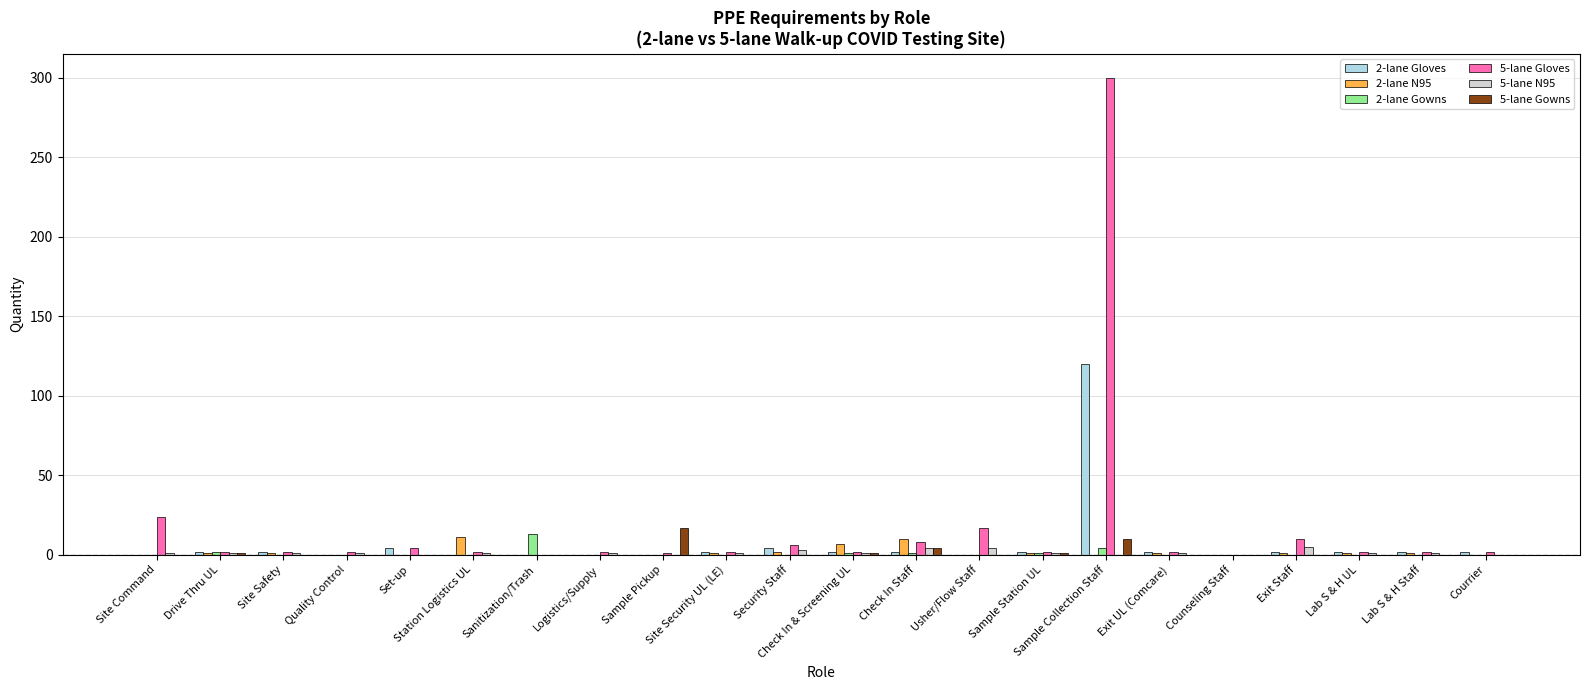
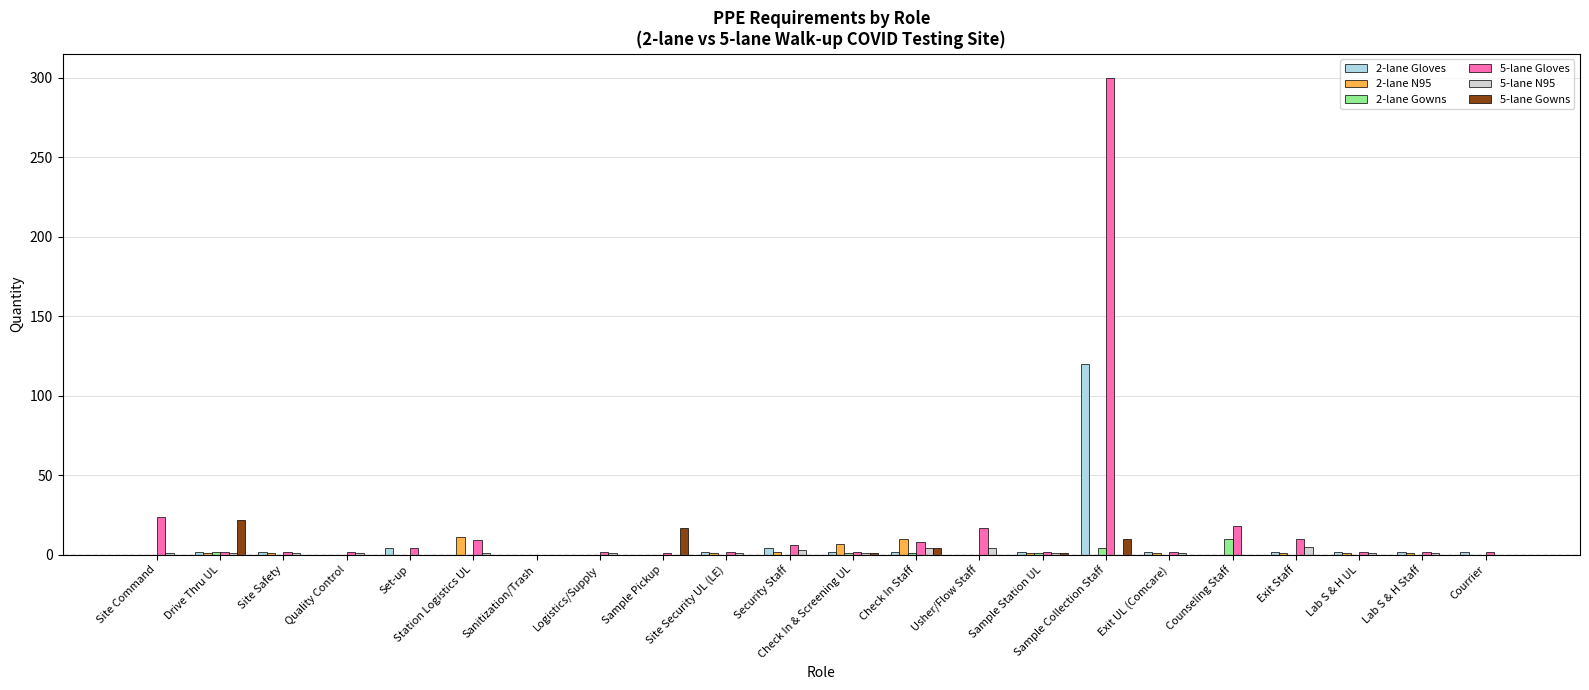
  {
    "2-lane N95": {
      "Site Command": 0,
      "Quality Control": 0,
      "Set-up": 0,
      "Station Logistics UL": 11,
      "Sanitization/Trash": 0,
      "Logistics/Supply": 0,
      "Sample Pickup": 0,
      "Security Staff": 2,
      "Check In & Screening UL": 7,
      "Check In Staff": 10,
      "Usher/Flow Staff": 0,
      "Sample Collection Staff": 0,
      "Counseling Staff": 0,
      "Courrier": 0
    },
    "2-lane Gowns": {
      "Site Command": 0,
      "Drive Thru UL": 2,
      "Site Safety": 0,
      "Quality Control": 0,
      "Set-up": 0,
      "Station Logistics UL": 0,
-     "Sanitization/Trash": 13,
+     "Sanitization/Trash": 0,
      "Logistics/Supply": 0,
      "Sample Pickup": 0,
      "Site Security UL (LE)": 0,
      "Security Staff": 0,
      "Usher/Flow Staff": 0,
      "Sample Collection Staff": 4,
      "Exit UL (Comcare)": 0,
-     "Counseling Staff": 0,
+     "Counseling Staff": 10,
      "Exit Staff": 0,
      "Lab S & H UL": 0,
      "Lab S & H Staff": 0,
      "Courrier": 0
    },
    "5-lane Gloves": {
      "Site Command": 24,
      "Drive Thru UL": 2,
      "Site Safety": 2,
      "Quality Control": 2,
      "Set-up": 4,
-     "Station Logistics UL": 2,
+     "Station Logistics UL": 9,
      "Sanitization/Trash": 0,
      "Logistics/Supply": 2,
      "Site Security UL (LE)": 2,
      "Security Staff": 6,
      "Check In & Screening UL": 2,
      "Check In Staff": 8,
      "Usher/Flow Staff": 17,
      "Sample Station UL": 2,
      "Sample Collection Staff": 300,
      "Exit UL (Comcare)": 2,
-     "Counseling Staff": 0,
+     "Counseling Staff": 18,
      "Exit Staff": 10,
      "Lab S & H UL": 2,
      "Lab S & H Staff": 2,
      "Courrier": 2
    },
    "5-lane Gowns": {
      "Site Command": 0,
-     "Drive Thru UL": 1,
+     "Drive Thru UL": 22,
      "Site Safety": 0,
      "Quality Control": 0,
      "Set-up": 0,
      "Station Logistics UL": 0,
      "Sanitization/Trash": 0,
      "Logistics/Supply": 0,
      "Sample Pickup": 17,
      "Site Security UL (LE)": 0,
      "Security Staff": 0,
      "Check In Staff": 4,
      "Usher/Flow Staff": 0,
      "Sample Collection Staff": 10,
      "Exit UL (Comcare)": 0,
      "Counseling Staff": 0,
      "Exit Staff": 0,
      "Lab S & H UL": 0,
      "Lab S & H Staff": 0,
      "Courrier": 0
    }
  }
